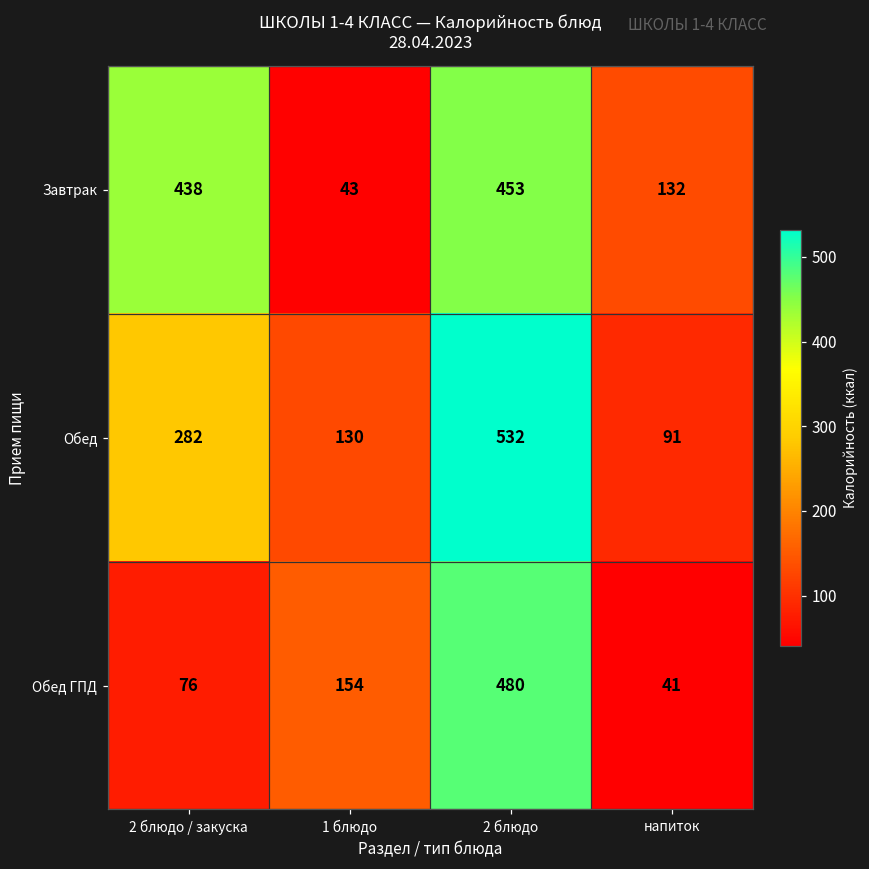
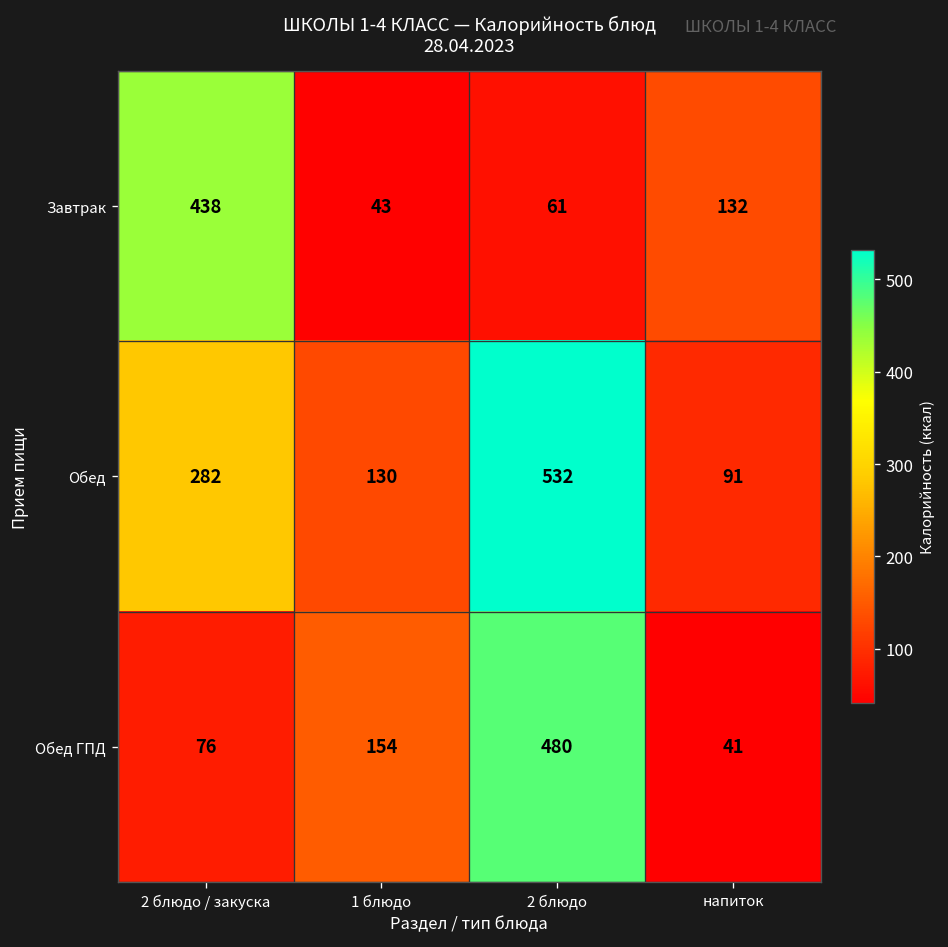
  {
    "Завтрак": {
      "2 блюдо / закуска": 438,
      "1 блюдо": 43,
-     "2 блюдо": 453,
+     "2 блюдо": 61,
      "напиток": 132
    },
    "Обед": {
      "2 блюдо / закуска": 282,
      "1 блюдо": 130,
      "2 блюдо": 532,
      "напиток": 91
    },
    "Обед ГПД": {
      "2 блюдо / закуска": 76,
      "1 блюдо": 154,
      "2 блюдо": 480,
      "напиток": 41
    }
  }
